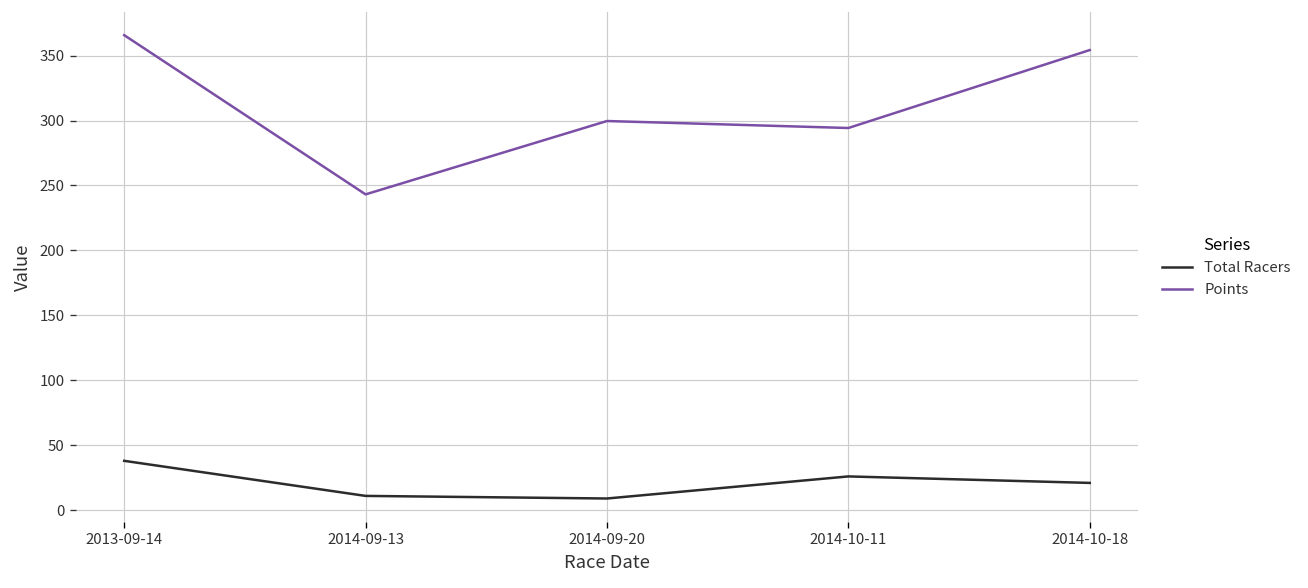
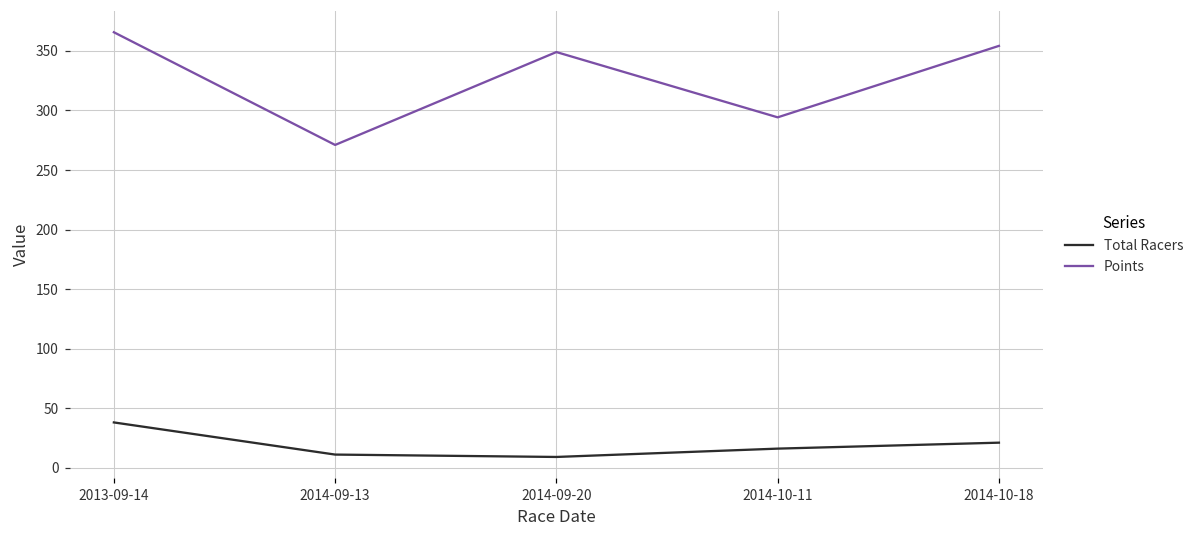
  {
    "Total Racers": {
      "2013-09-14": 38,
      "2014-09-13": 11,
      "2014-09-20": 9,
-     "2014-10-11": 26,
+     "2014-10-11": 16,
      "2014-10-18": 21
    },
    "Points": {
      "2013-09-14": 366,
-     "2014-09-13": 243,
-     "2014-09-20": 300,
+     "2014-09-13": 271,
+     "2014-09-20": 349,
      "2014-10-11": 294,
      "2014-10-18": 354
    }
  }
